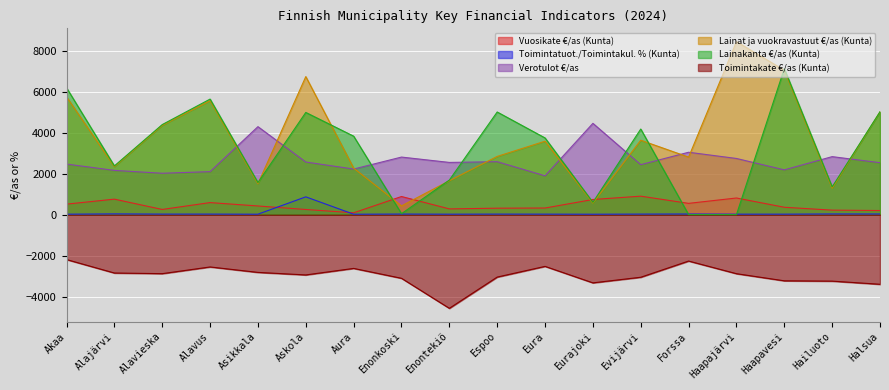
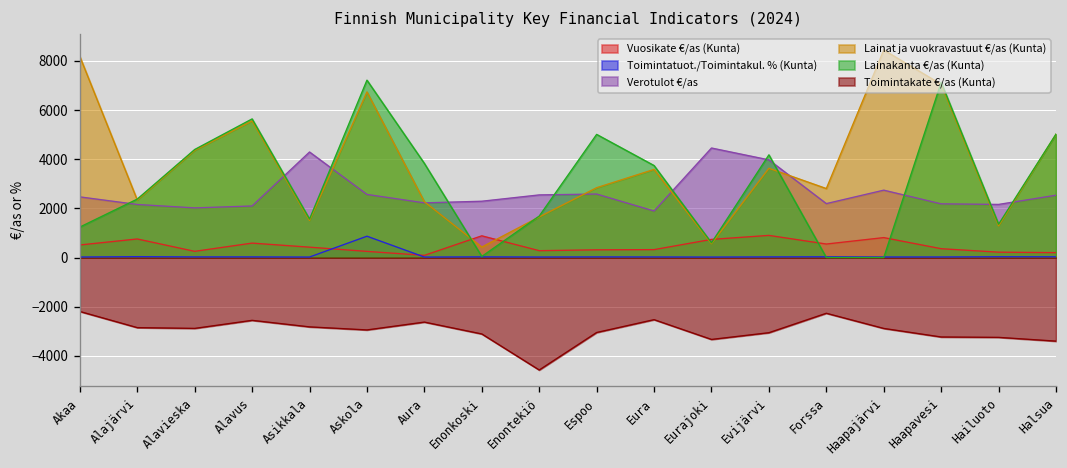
  {
    "Vuosikate €/as (Kunta)": {
      "Akaa": 500,
      "Alajärvi": 800,
      "Alavieska": 300,
      "Alavus": 600,
      "Asikkala": 400,
      "Askola": 300,
      "Enonkoski": 900,
      "Enontekiö": 300,
      "Espoo": 300,
      "Eura": 300,
      "Eurajoki": 700,
      "Evijärvi": 900,
      "Forssa": 500,
      "Haapajärvi": 800,
      "Haapavesi": 400,
      "Hailuoto": 200,
      "Halsua": 200
    },
    "Toimintatuot./Toimintakul. % (Kunta)": {
      "Askola": 900
    },
    "Verotulot €/as": {
      "Akaa": 2500,
      "Alajärvi": 2200,
      "Alavieska": 2000,
      "Alavus": 2100,
      "Asikkala": 4300,
      "Askola": 2600,
-     "Enonkoski": 2800,
+     "Enonkoski": 2300,
      "Enontekiö": 2500,
      "Espoo": 2600,
      "Eura": 1900,
      "Eurajoki": 4500,
-     "Evijärvi": 2400,
-     "Forssa": 3000,
+     "Evijärvi": 4000,
+     "Forssa": 2200,
      "Haapajärvi": 2700,
      "Haapavesi": 2200,
-     "Hailuoto": 2800,
+     "Hailuoto": 2200,
      "Halsua": 2500
    },
    "Lainat ja vuokravastuut €/as (Kunta)": {
-     "Akaa": 5700,
+     "Akaa": 8200,
      "Askola": 6700,
      "Enonkoski": 400,
      "Espoo": 2800,
      "Eura": 3600,
      "Evijärvi": 3600,
      "Forssa": 2800
    },
    "Lainakanta €/as (Kunta)": {
-     "Akaa": 6200,
-     "Askola": 5000,
+     "Akaa": 1200,
+     "Askola": 7200,
      "Aura": 3800,
      "Espoo": 5000,
      "Eura": 3700,
      "Evijärvi": 4200
    }
  }
